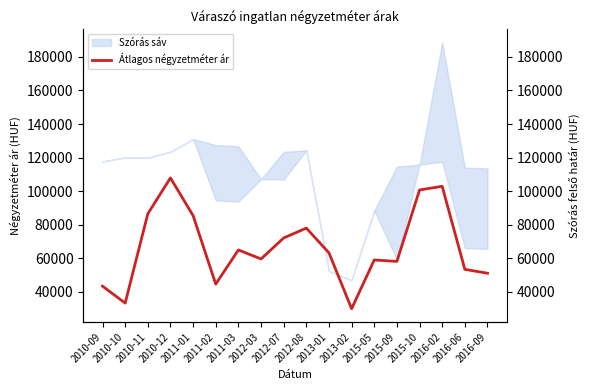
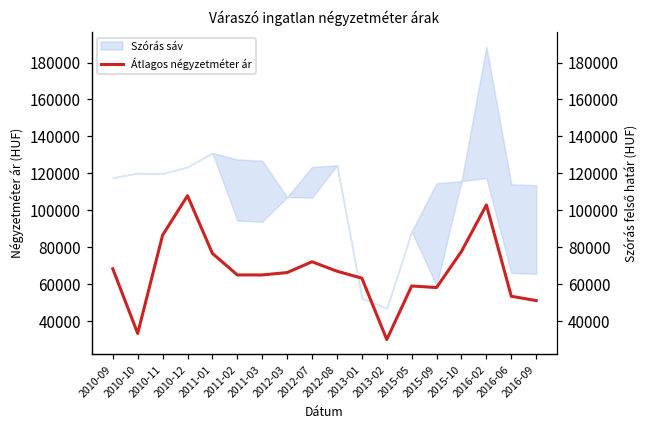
  {
    "Átlagos négyzetméter ár": {
-     "2010-09": 43000,
+     "2010-09": 68000,
      "2010-10": 33000,
      "2010-11": 87000,
      "2010-12": 108000,
-     "2011-01": 85000,
-     "2011-02": 45000,
+     "2011-01": 77000,
+     "2011-02": 65000,
      "2011-03": 65000,
-     "2012-03": 60000,
+     "2012-03": 66000,
      "2012-07": 72000,
-     "2012-08": 78000,
+     "2012-08": 67000,
      "2013-01": 63000,
      "2013-02": 30000,
      "2015-05": 59000,
      "2015-09": 58000,
-     "2015-10": 101000,
+     "2015-10": 78000,
      "2016-02": 103000,
      "2016-06": 53000,
      "2016-09": 51000
    }
  }
